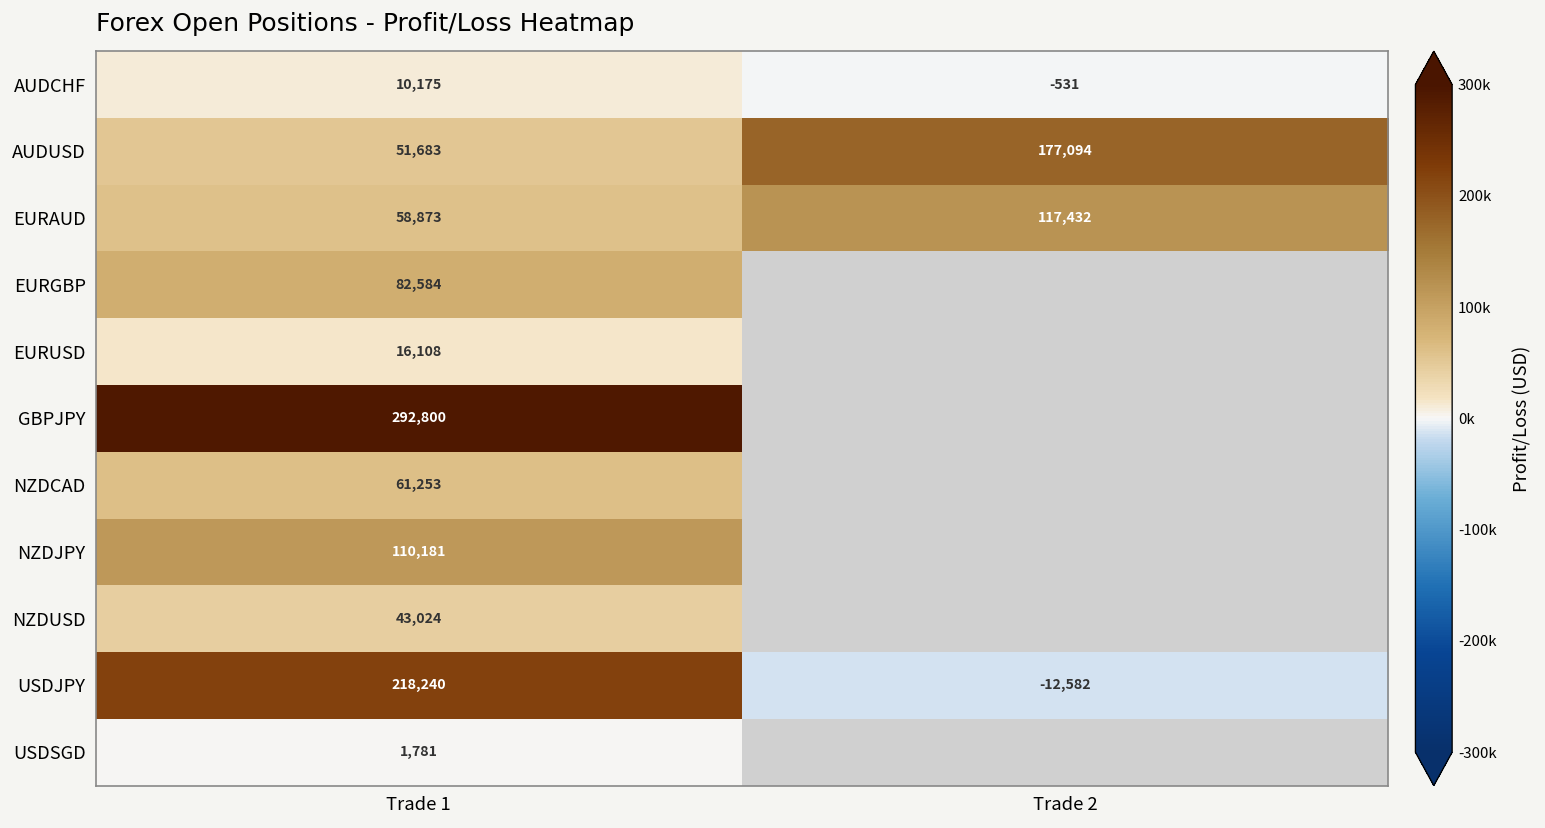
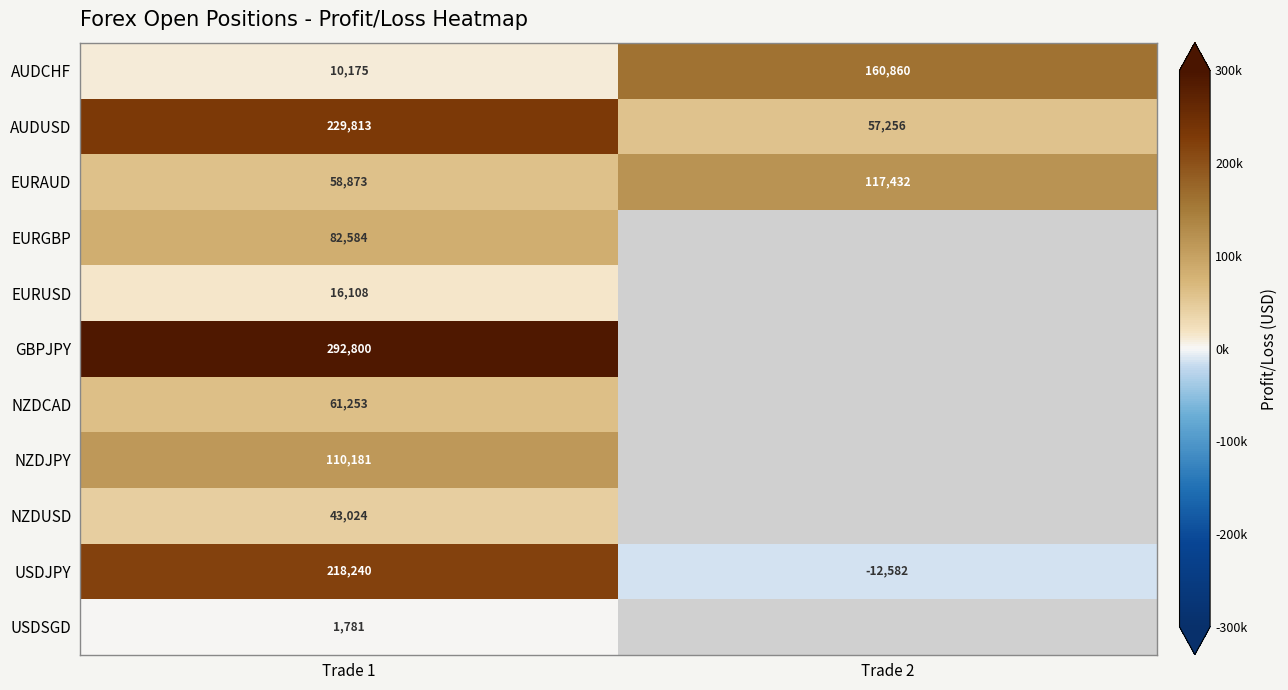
  {
    "AUDCHF": {
      "Trade 1": "10,175",
-     "Trade 2": "-531"
+     "Trade 2": "160,860"
    },
    "AUDUSD": {
-     "Trade 1": "51,683",
-     "Trade 2": "177,094"
+     "Trade 1": "229,813",
+     "Trade 2": "57,256"
    },
    "EURAUD": {
      "Trade 1": "58,873",
      "Trade 2": "117,432"
    },
    "EURGBP": {
      "Trade 1": "82,584"
    },
    "EURUSD": {
      "Trade 1": "16,108"
    },
    "GBPJPY": {
      "Trade 1": "292,800"
    },
    "NZDCAD": {
      "Trade 1": "61,253"
    },
    "NZDJPY": {
      "Trade 1": "110,181"
    },
    "NZDUSD": {
      "Trade 1": "43,024"
    },
    "USDJPY": {
      "Trade 1": "218,240",
      "Trade 2": "-12,582"
    },
    "USDSGD": {
      "Trade 1": "1,781"
    }
  }
